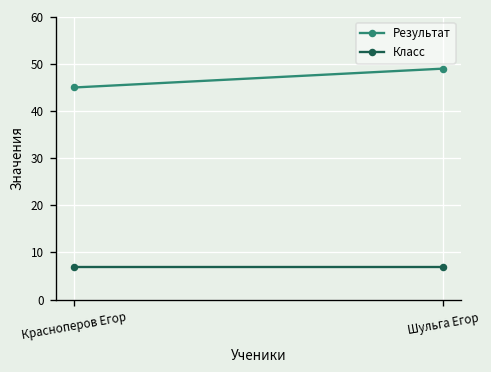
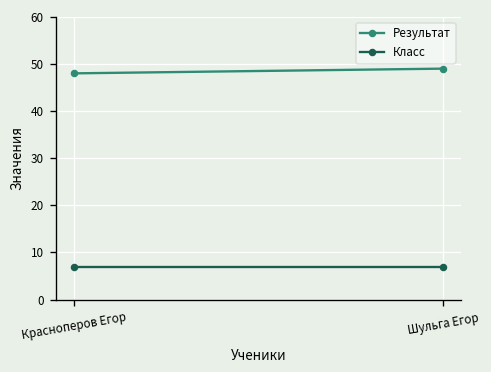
  {
    "Результат": {
-     "Красноперов Егор": 45,
+     "Красноперов Егор": 48,
      "Шульга Егор": 49
    },
    "Класс": {
      "Красноперов Егор": 7,
      "Шульга Егор": 7
    }
  }
